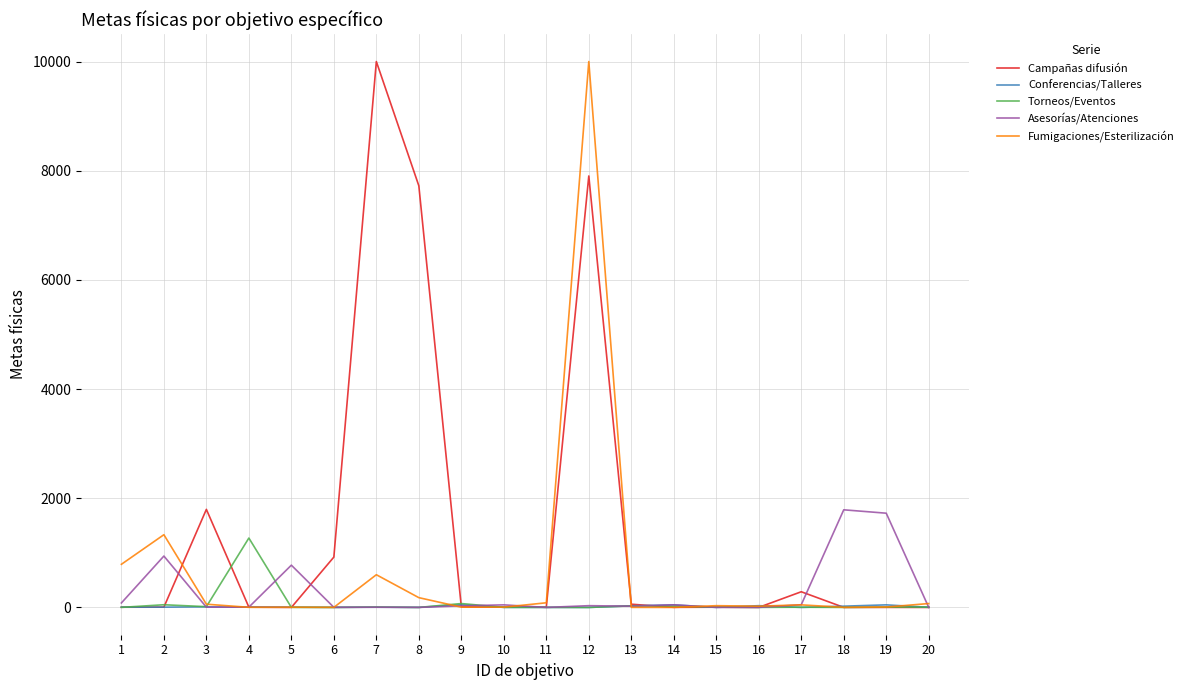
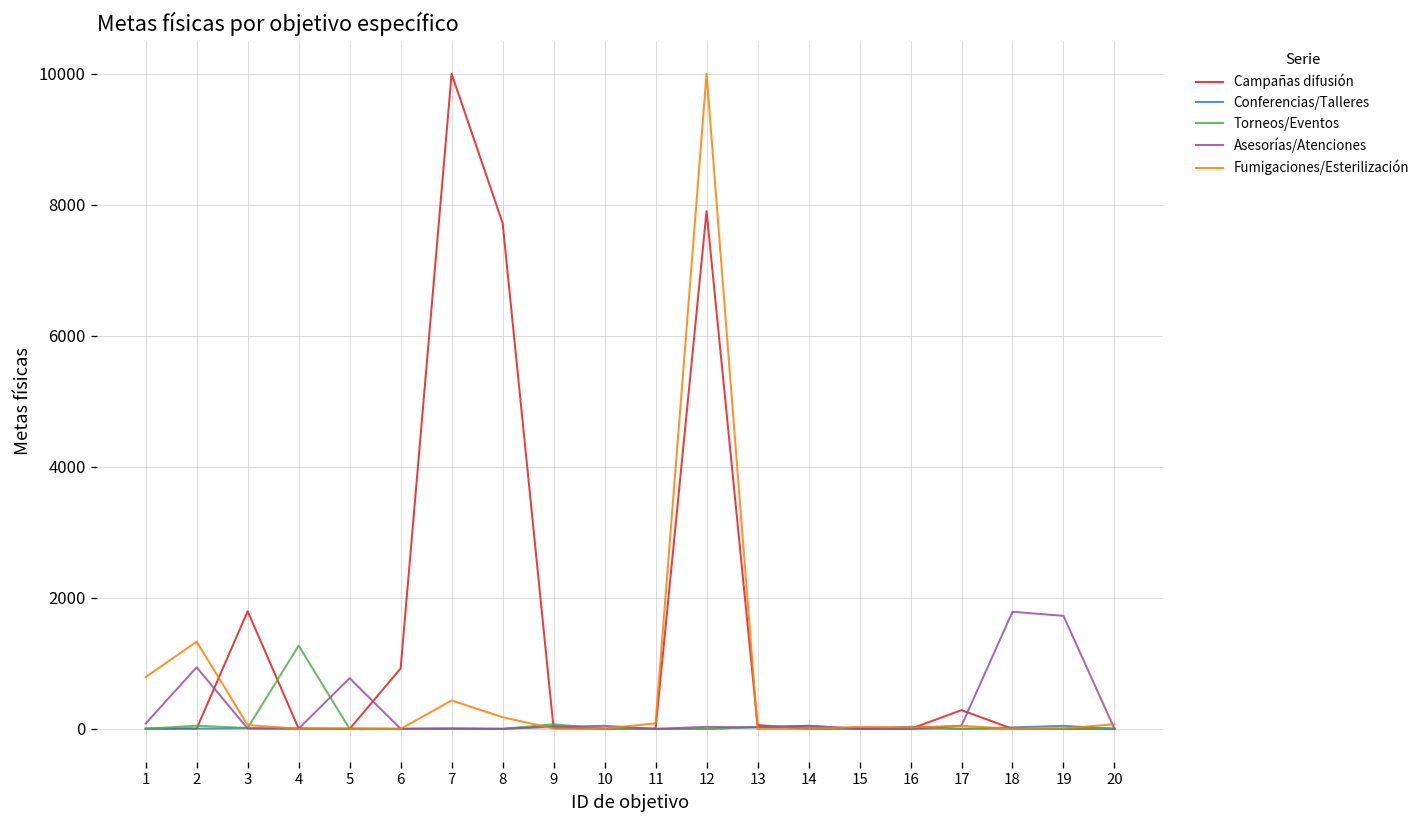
  {
    "Campañas difusión": {
      "3": 1800,
      "6": 900,
      "7": 10000,
      "8": 7700,
      "12": 7900,
      "17": 300
    },
    "Torneos/Eventos": {
      "4": 1300
    },
    "Asesorías/Atenciones": {
      "1": 100,
      "2": 900,
      "5": 800,
      "18": 1800,
      "19": 1700
    },
    "Fumigaciones/Esterilización": {
      "1": 800,
      "2": 1300,
-     "7": 600,
+     "7": 400,
      "8": 200,
      "11": 100,
      "12": 10000,
      "20": 100
    }
  }
